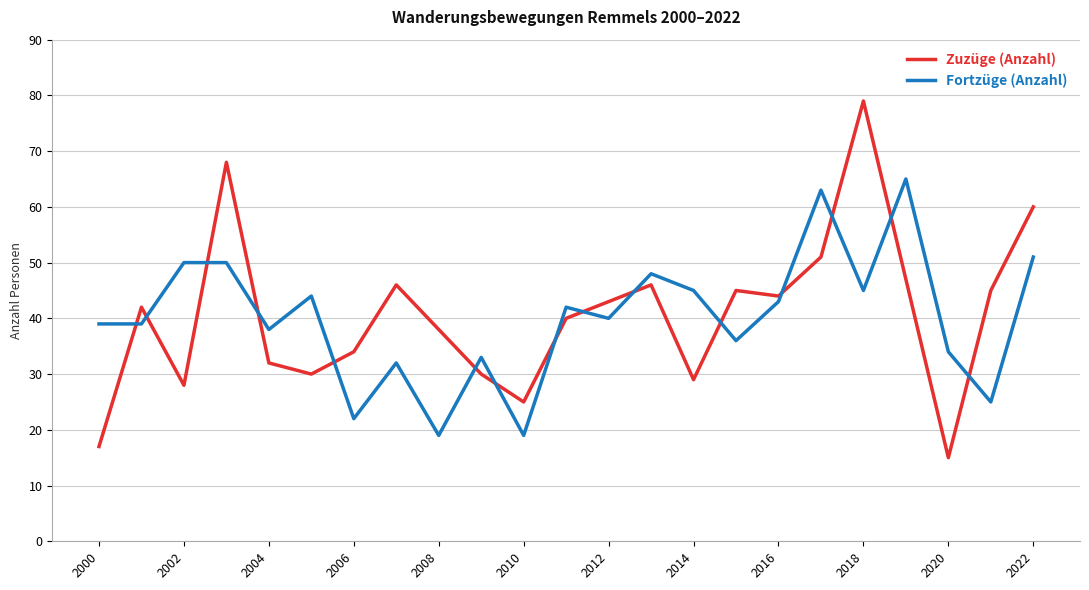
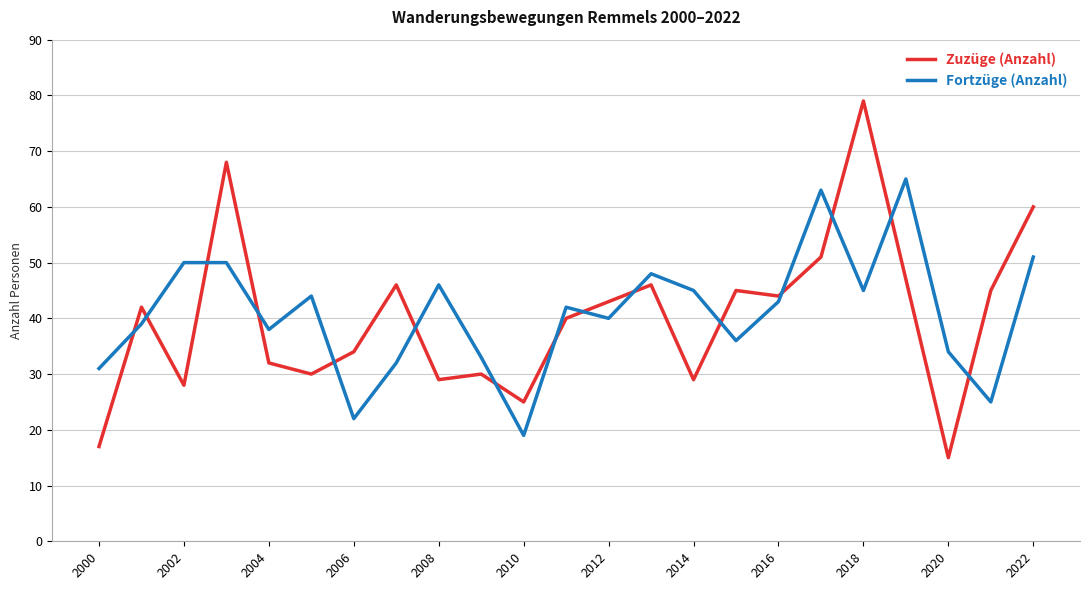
  {
    "Zuzüge (Anzahl)": {
      "2000": 17,
      "2002": 28,
      "2004": 32,
      "2006": 34,
-     "2008": 38,
+     "2008": 29,
      "2010": 25,
      "2012": 43,
      "2014": 29,
      "2016": 44,
      "2018": 79,
      "2020": 15,
      "2022": 60
    },
    "Fortzüge (Anzahl)": {
-     "2000": 39,
+     "2000": 31,
      "2002": 50,
      "2004": 38,
      "2006": 22,
-     "2008": 19,
+     "2008": 46,
      "2010": 19,
      "2012": 40,
      "2014": 45,
      "2016": 43,
      "2018": 45,
      "2020": 34,
      "2022": 51
    }
  }
